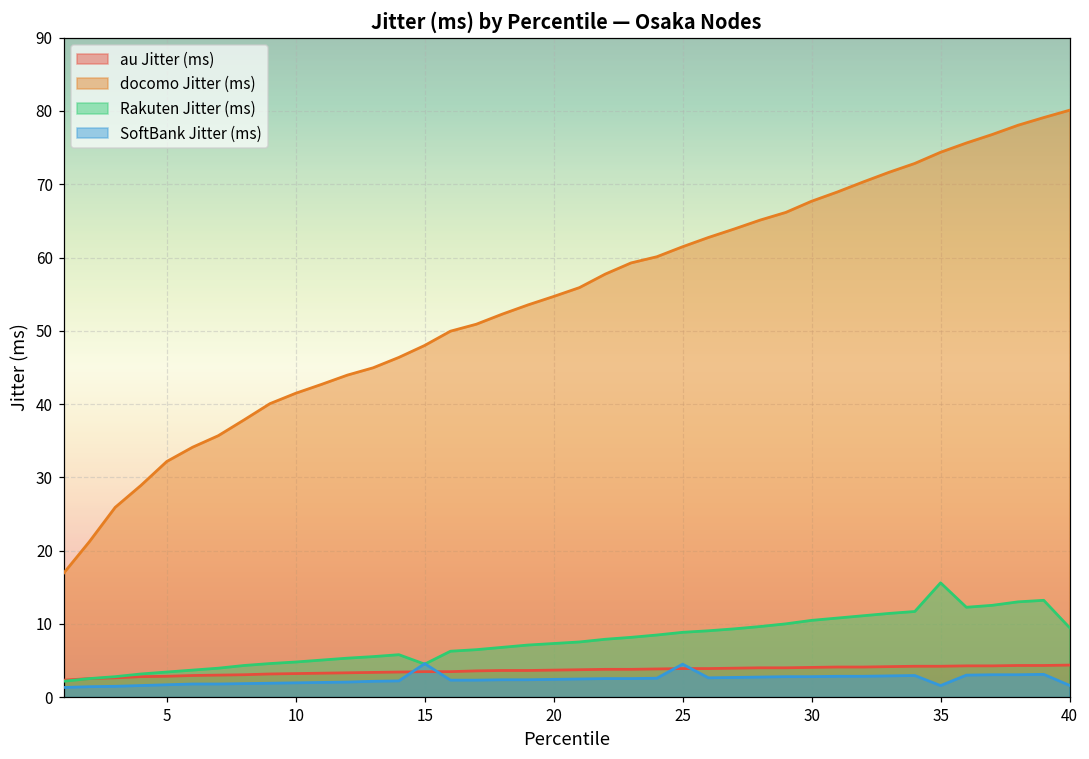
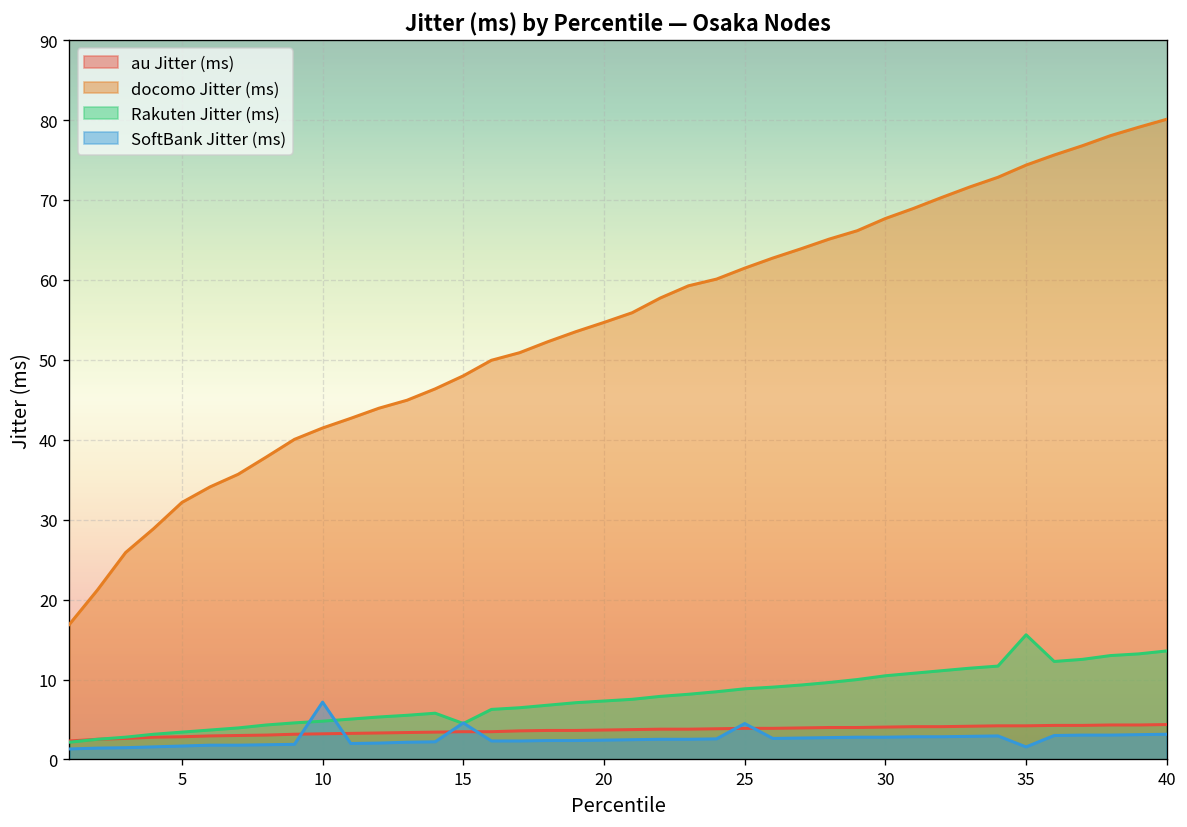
  {
    "Rakuten Jitter (ms)": {
      "5": 3,
      "10": 5,
      "20": 7,
      "25": 9,
      "30": 10,
      "35": 16,
-     "40": 9
+     "40": 14
    },
    "SoftBank Jitter (ms)": {
      "5": 2,
-     "10": 2,
+     "10": 7,
      "20": 2,
      "25": 4,
      "30": 3,
      "35": 2,
-     "40": 2
+     "40": 3
    }
  }
